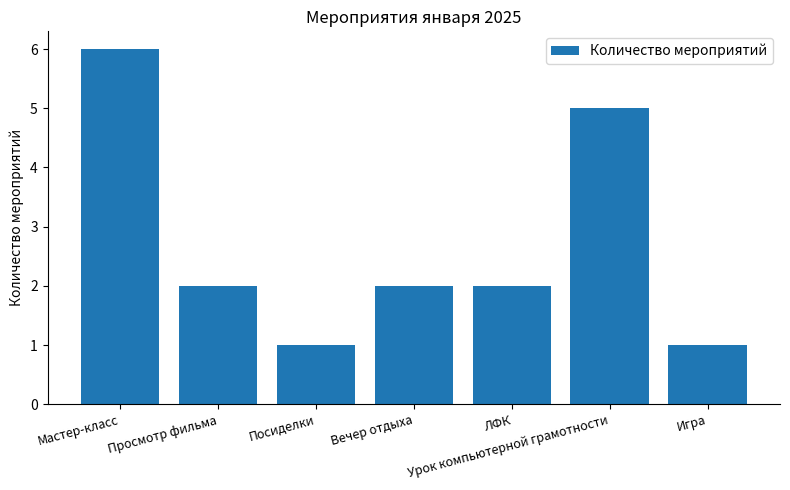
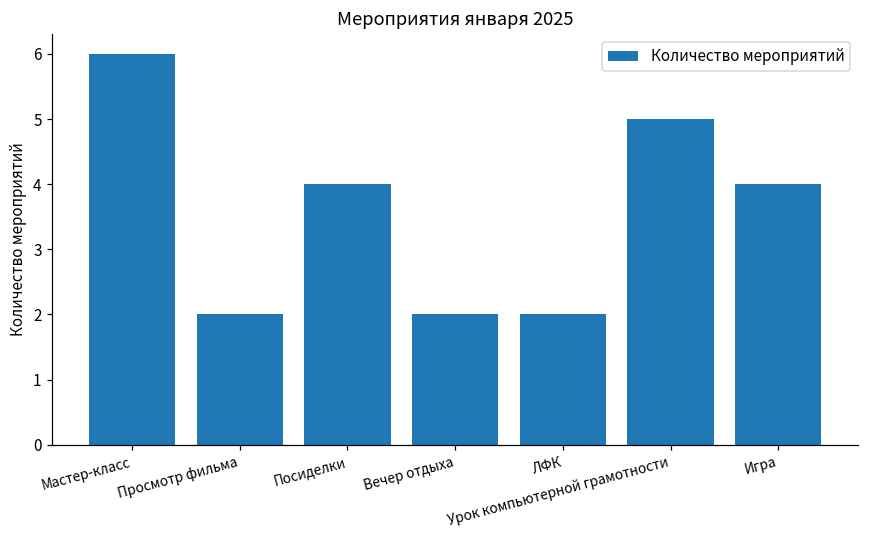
  {
    "Мастер-класс": 6,
    "Просмотр фильма": 2,
-   "Посиделки": 1,
+   "Посиделки": 4,
    "Вечер отдыха": 2,
    "ЛФК": 2,
    "Урок компьютерной грамотности": 5,
-   "Игра": 1
+   "Игра": 4
  }
